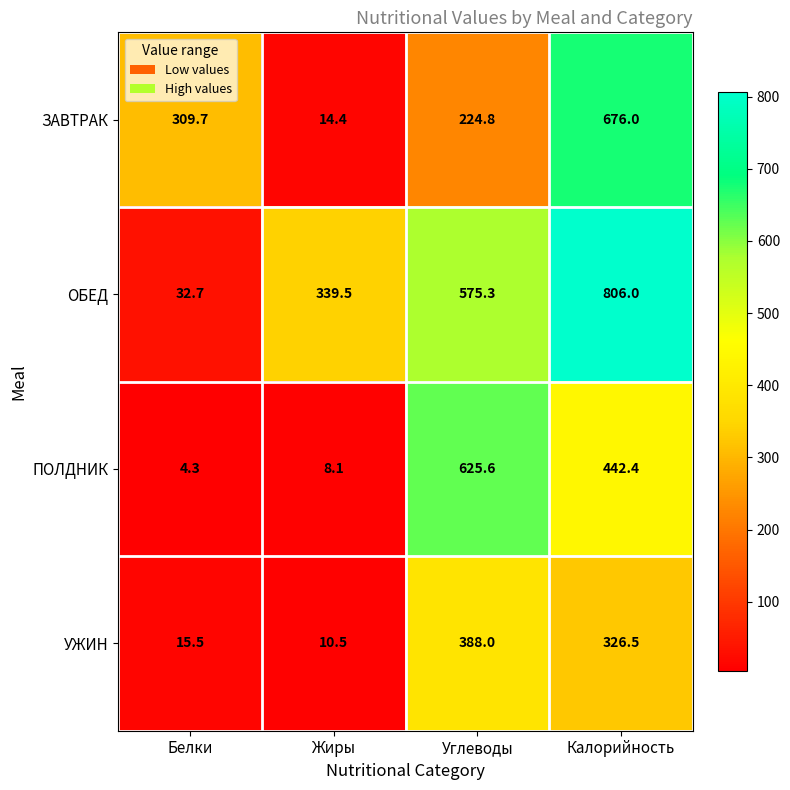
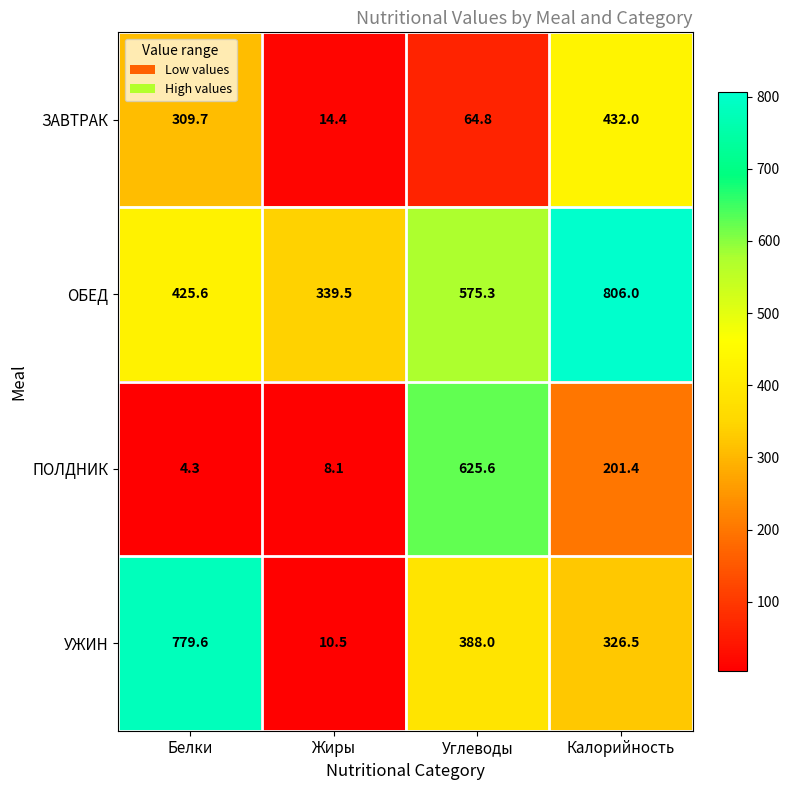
  {
    "ЗАВТРАК": {
      "Белки": 309.7,
      "Жиры": 14.4,
-     "Углеводы": 224.8,
-     "Калорийность": 676.0
+     "Углеводы": 64.8,
+     "Калорийность": 432.0
    },
    "ОБЕД": {
-     "Белки": 32.7,
+     "Белки": 425.6,
      "Жиры": 339.5,
      "Углеводы": 575.3,
      "Калорийность": 806.0
    },
    "ПОЛДНИК": {
      "Белки": 4.3,
      "Жиры": 8.1,
      "Углеводы": 625.6,
-     "Калорийность": 442.4
+     "Калорийность": 201.4
    },
    "УЖИН": {
-     "Белки": 15.5,
+     "Белки": 779.6,
      "Жиры": 10.5,
      "Углеводы": 388.0,
      "Калорийность": 326.5
    }
  }
